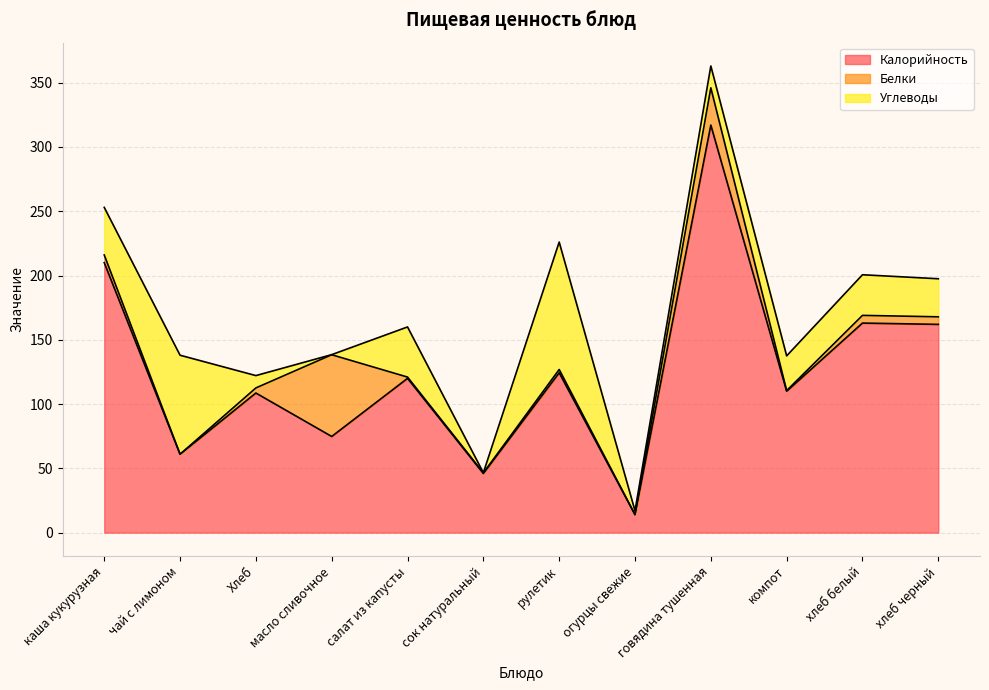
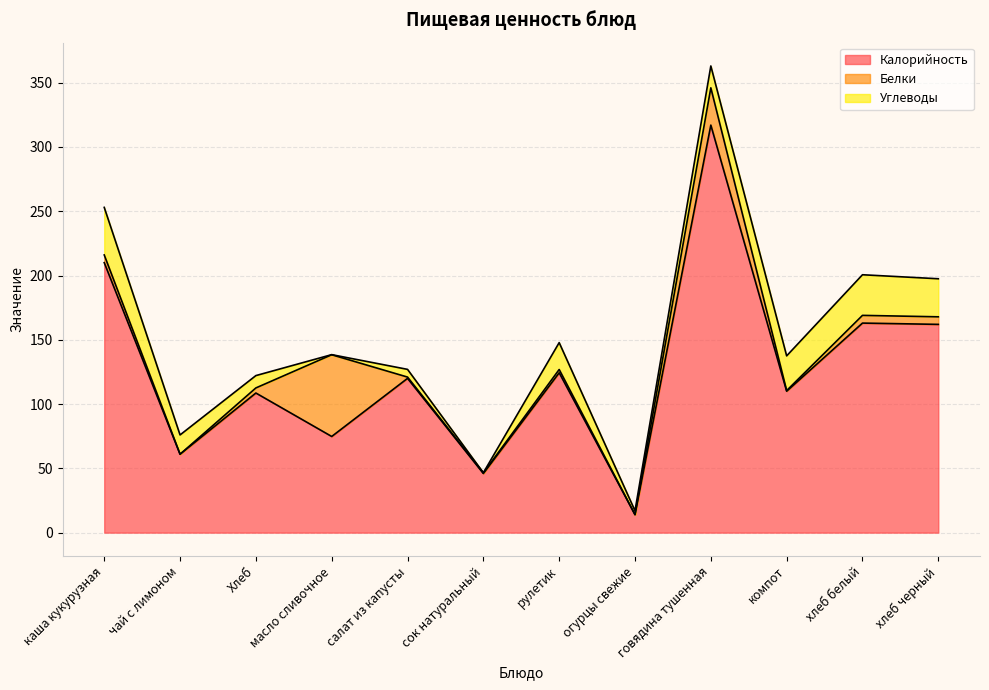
  {
    "Калорийность": {
      "каша кукурузная": 210,
      "Хлеб": 109,
      "масло сливочное": 75,
      "рулетик": 124,
      "говядина тушенная": 317,
      "хлеб белый": 163,
      "хлеб черный": 162
    },
    "Белки": {
      "каша кукурузная": 6,
      "Хлеб": 4,
      "рулетик": 3,
      "говядина тушенная": 29,
      "хлеб белый": 6,
      "хлеб черный": 6
    },
    "Углеводы": {
      "каша кукурузная": 37,
-     "чай с лимоном": 77,
+     "чай с лимоном": 15,
      "Хлеб": 10,
-     "салат из капусты": 39,
-     "рулетик": 99,
+     "салат из капусты": 6,
+     "рулетик": 21,
      "огурцы свежие": 3,
      "говядина тушенная": 17,
      "компот": 27,
      "хлеб белый": 32,
      "хлеб черный": 30
    }
  }
